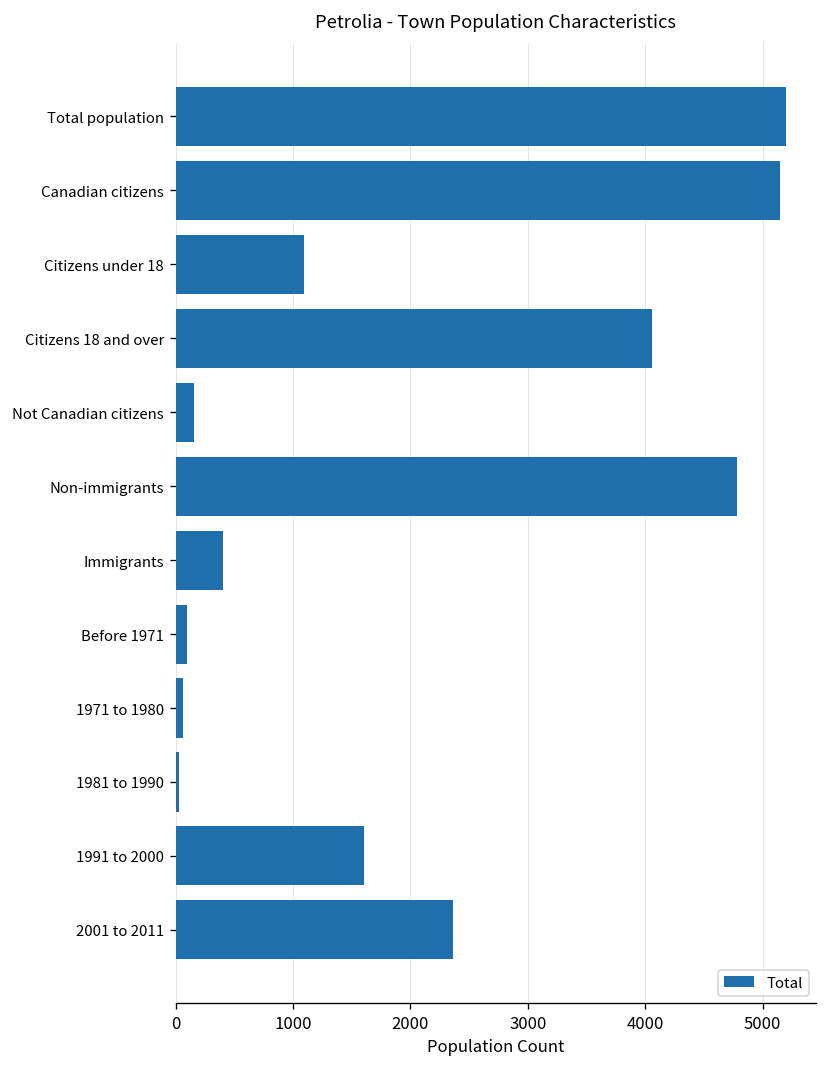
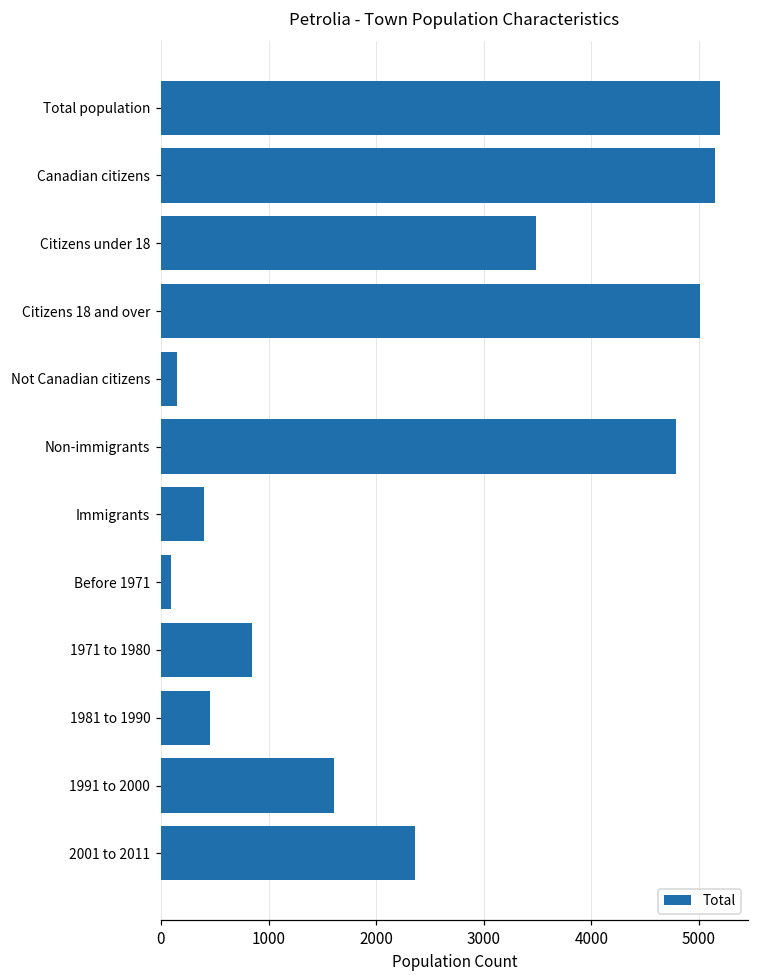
  {
    "Total population": 5200,
    "Canadian citizens": 5100,
-   "Citizens under 18": 1100,
-   "Citizens 18 and over": 4100,
+   "Citizens under 18": 3500,
+   "Citizens 18 and over": 5000,
    "Not Canadian citizens": 200,
    "Non-immigrants": 4800,
    "Immigrants": 400,
    "Before 1971": 100,
-   "1971 to 1980": 100,
-   "1981 to 1990": 0,
+   "1971 to 1980": 800,
+   "1981 to 1990": 500,
    "1991 to 2000": 1600,
    "2001 to 2011": 2400
  }
